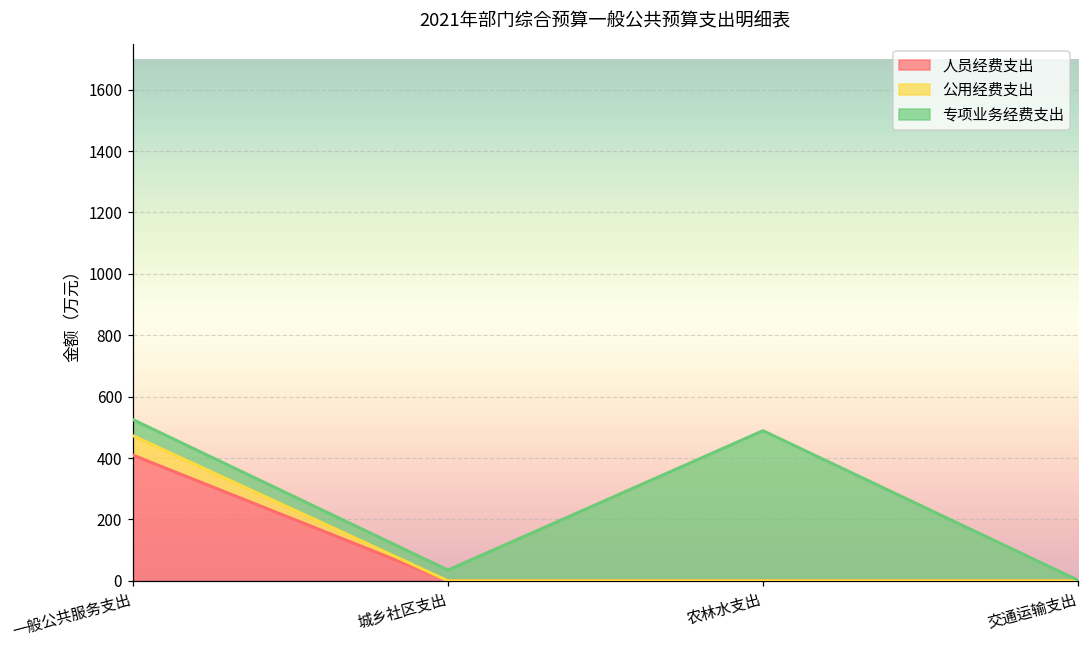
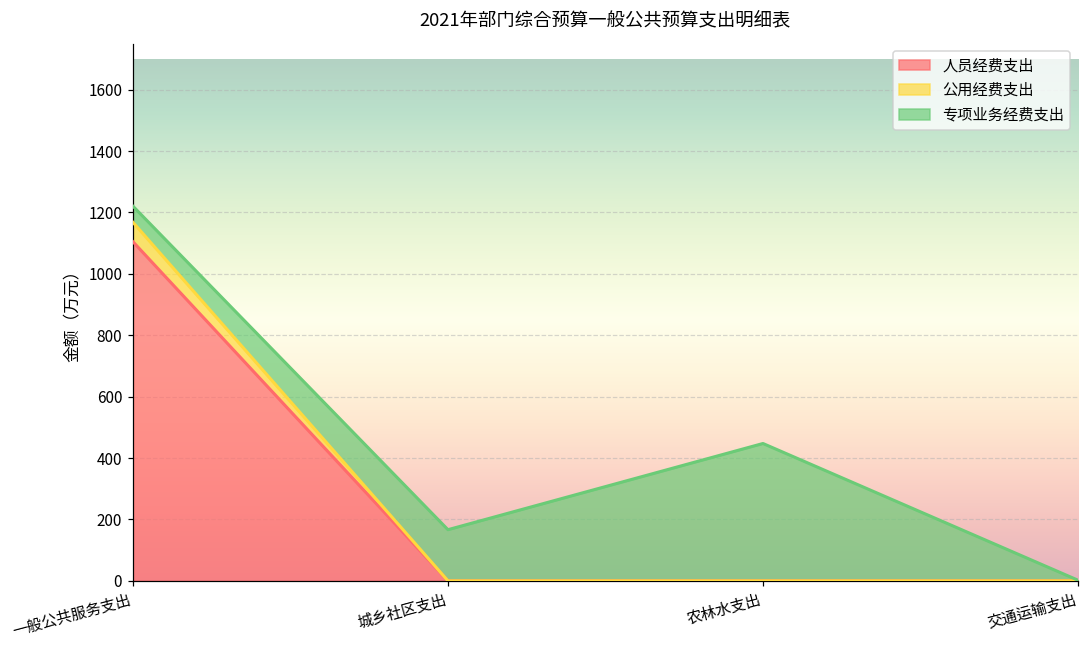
  {
    "人员经费支出": {
-     "一般公共服务支出": 410
+     "一般公共服务支出": 1100
    },
    "公用经费支出": {
      "一般公共服务支出": 60
    },
    "专项业务经费支出": {
      "一般公共服务支出": 50,
-     "城乡社区支出": 40,
-     "农林水支出": 490
+     "城乡社区支出": 170,
+     "农林水支出": 450
    }
  }
